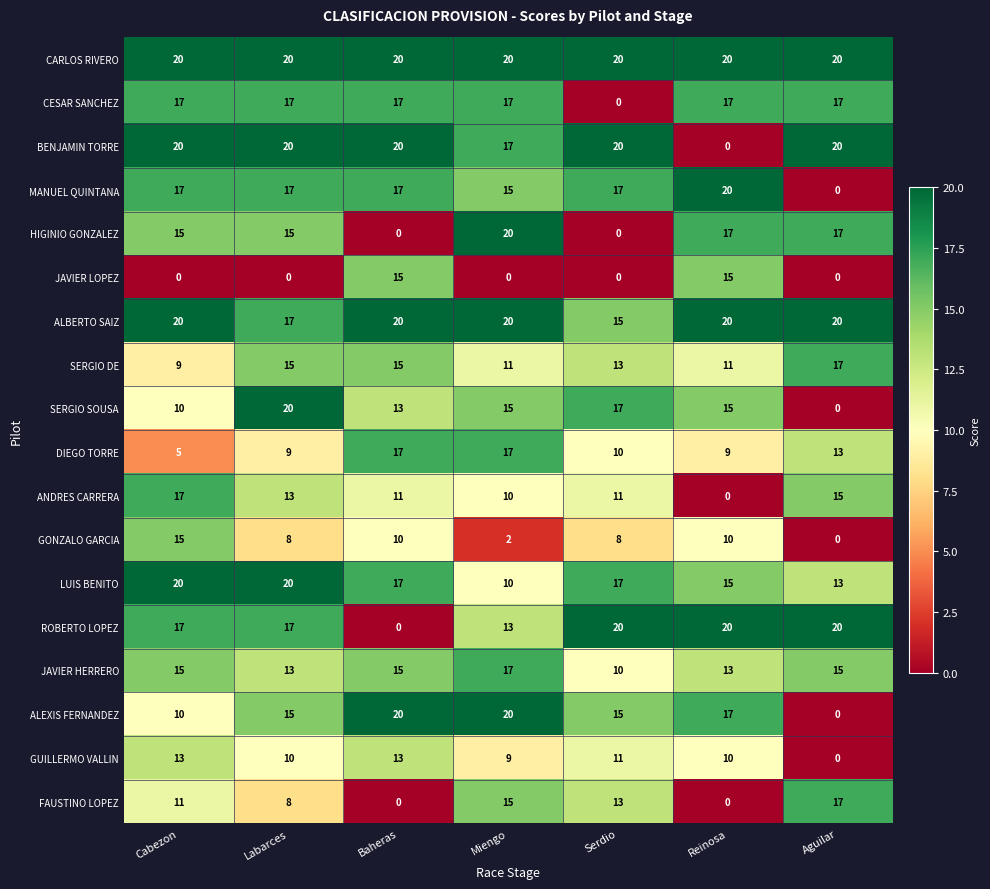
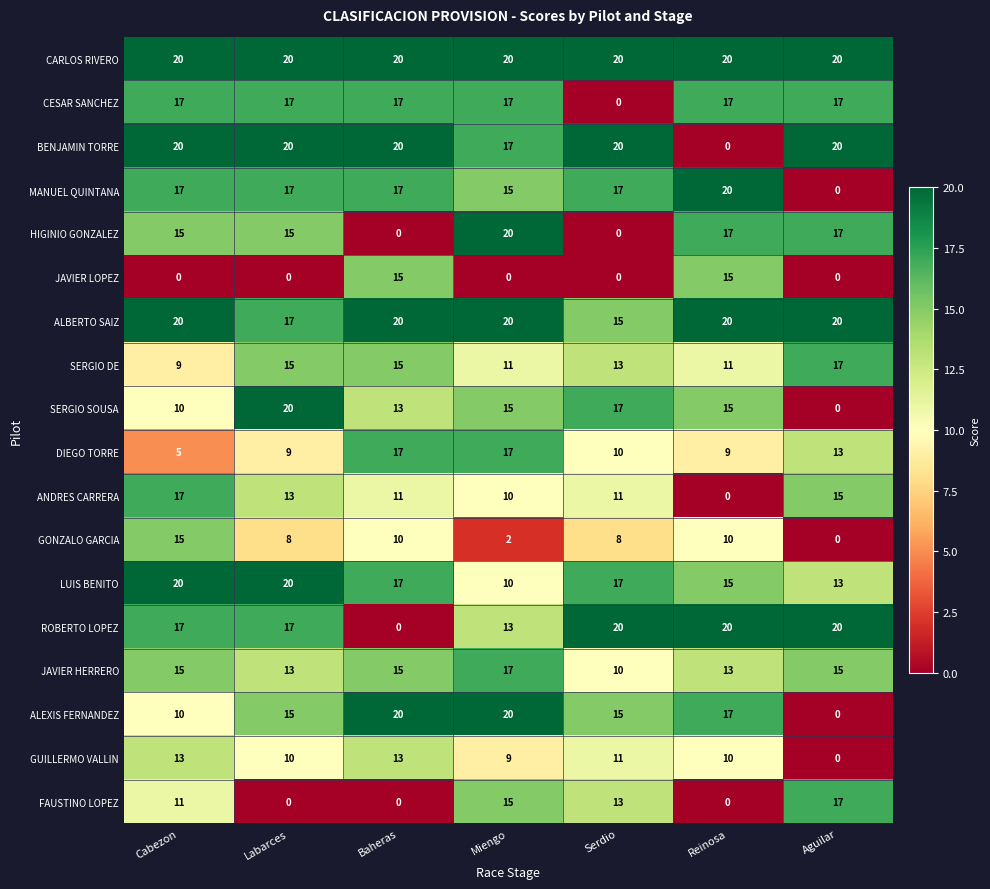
  {
    "CARLOS RIVERO": {
      "Cabezon": 20,
      "Labarces": 20,
      "Baheras": 20,
      "Miengo": 20,
      "Serdio": 20,
      "Reinosa": 20,
      "Aguilar": 20
    },
    "CESAR SANCHEZ": {
      "Cabezon": 17,
      "Labarces": 17,
      "Baheras": 17,
      "Miengo": 17,
      "Serdio": 0,
      "Reinosa": 17,
      "Aguilar": 17
    },
    "BENJAMIN TORRE": {
      "Cabezon": 20,
      "Labarces": 20,
      "Baheras": 20,
      "Miengo": 17,
      "Serdio": 20,
      "Reinosa": 0,
      "Aguilar": 20
    },
    "MANUEL QUINTANA": {
      "Cabezon": 17,
      "Labarces": 17,
      "Baheras": 17,
      "Miengo": 15,
      "Serdio": 17,
      "Reinosa": 20,
      "Aguilar": 0
    },
    "HIGINIO GONZALEZ": {
      "Cabezon": 15,
      "Labarces": 15,
      "Baheras": 0,
      "Miengo": 20,
      "Serdio": 0,
      "Reinosa": 17,
      "Aguilar": 17
    },
    "JAVIER LOPEZ": {
      "Cabezon": 0,
      "Labarces": 0,
      "Baheras": 15,
      "Miengo": 0,
      "Serdio": 0,
      "Reinosa": 15,
      "Aguilar": 0
    },
    "ALBERTO SAIZ": {
      "Cabezon": 20,
      "Labarces": 17,
      "Baheras": 20,
      "Miengo": 20,
      "Serdio": 15,
      "Reinosa": 20,
      "Aguilar": 20
    },
    "SERGIO DE": {
      "Cabezon": 9,
      "Labarces": 15,
      "Baheras": 15,
      "Miengo": 11,
      "Serdio": 13,
      "Reinosa": 11,
      "Aguilar": 17
    },
    "SERGIO SOUSA": {
      "Cabezon": 10,
      "Labarces": 20,
      "Baheras": 13,
      "Miengo": 15,
      "Serdio": 17,
      "Reinosa": 15,
      "Aguilar": 0
    },
    "DIEGO TORRE": {
      "Cabezon": 5,
      "Labarces": 9,
      "Baheras": 17,
      "Miengo": 17,
      "Serdio": 10,
      "Reinosa": 9,
      "Aguilar": 13
    },
    "ANDRES CARRERA": {
      "Cabezon": 17,
      "Labarces": 13,
      "Baheras": 11,
      "Miengo": 10,
      "Serdio": 11,
      "Reinosa": 0,
      "Aguilar": 15
    },
    "GONZALO GARCIA": {
      "Cabezon": 15,
      "Labarces": 8,
      "Baheras": 10,
      "Miengo": 2,
      "Serdio": 8,
      "Reinosa": 10,
      "Aguilar": 0
    },
    "LUIS BENITO": {
      "Cabezon": 20,
      "Labarces": 20,
      "Baheras": 17,
      "Miengo": 10,
      "Serdio": 17,
      "Reinosa": 15,
      "Aguilar": 13
    },
    "ROBERTO LOPEZ": {
      "Cabezon": 17,
      "Labarces": 17,
      "Baheras": 0,
      "Miengo": 13,
      "Serdio": 20,
      "Reinosa": 20,
      "Aguilar": 20
    },
    "JAVIER HERRERO": {
      "Cabezon": 15,
      "Labarces": 13,
      "Baheras": 15,
      "Miengo": 17,
      "Serdio": 10,
      "Reinosa": 13,
      "Aguilar": 15
    },
    "ALEXIS FERNANDEZ": {
      "Cabezon": 10,
      "Labarces": 15,
      "Baheras": 20,
      "Miengo": 20,
      "Serdio": 15,
      "Reinosa": 17,
      "Aguilar": 0
    },
    "GUILLERMO VALLIN": {
      "Cabezon": 13,
      "Labarces": 10,
      "Baheras": 13,
      "Miengo": 9,
      "Serdio": 11,
      "Reinosa": 10,
      "Aguilar": 0
    },
    "FAUSTINO LOPEZ": {
      "Cabezon": 11,
-     "Labarces": 8,
+     "Labarces": 0,
      "Baheras": 0,
      "Miengo": 15,
      "Serdio": 13,
      "Reinosa": 0,
      "Aguilar": 17
    }
  }
